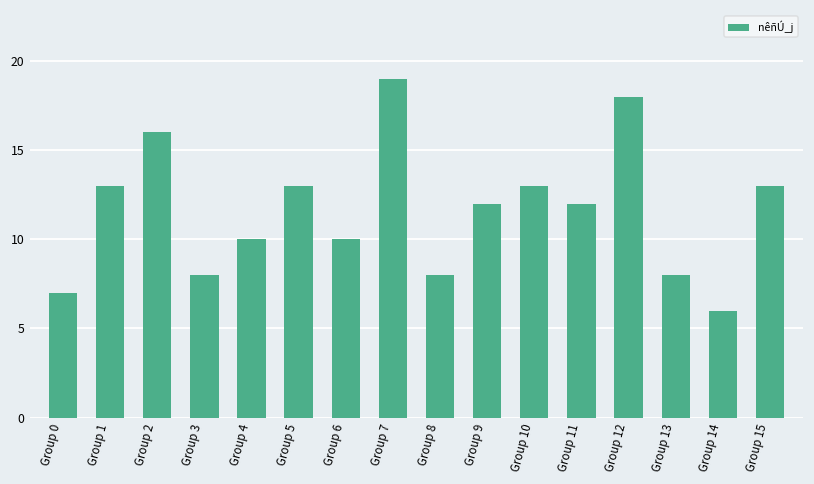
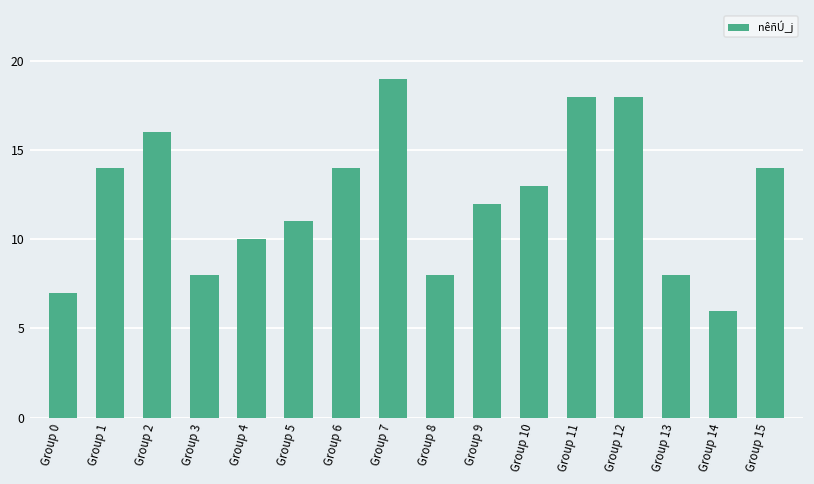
  {
    "Group 0": 7,
-   "Group 1": 13,
+   "Group 1": 14,
    "Group 2": 16,
    "Group 3": 8,
    "Group 4": 10,
-   "Group 5": 13,
-   "Group 6": 10,
+   "Group 5": 11,
+   "Group 6": 14,
    "Group 7": 19,
    "Group 8": 8,
    "Group 9": 12,
    "Group 10": 13,
-   "Group 11": 12,
+   "Group 11": 18,
    "Group 12": 18,
    "Group 13": 8,
    "Group 14": 6,
-   "Group 15": 13
+   "Group 15": 14
  }
